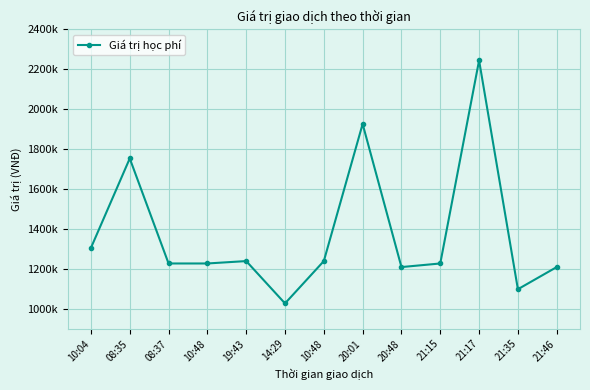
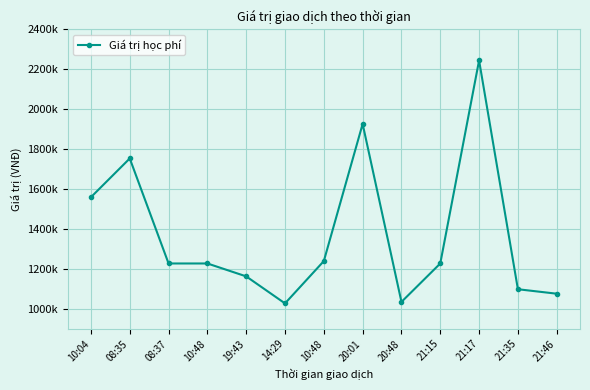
  {
-   "10:04": 1310000,
+   "10:04": 1560000,
    "08:35": 1750000,
    "08:37": 1230000,
-   "19:43": 1240000,
+   "19:43": 1160000,
    "14:29": 1030000,
    "20:01": 1930000,
-   "20:48": 1210000,
+   "20:48": 1030000,
    "21:15": 1230000,
    "21:17": 2240000,
    "21:35": 1100000,
-   "21:46": 1210000
+   "21:46": 1080000
  }
